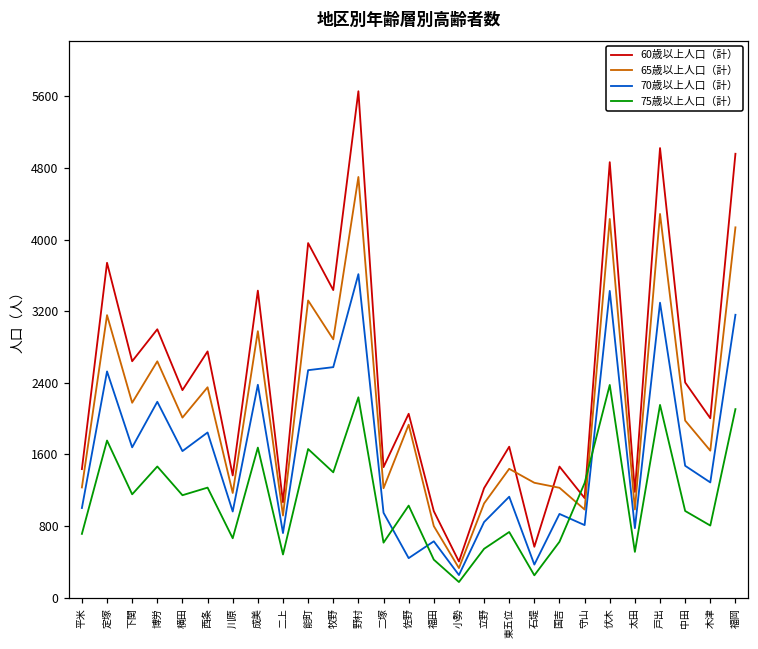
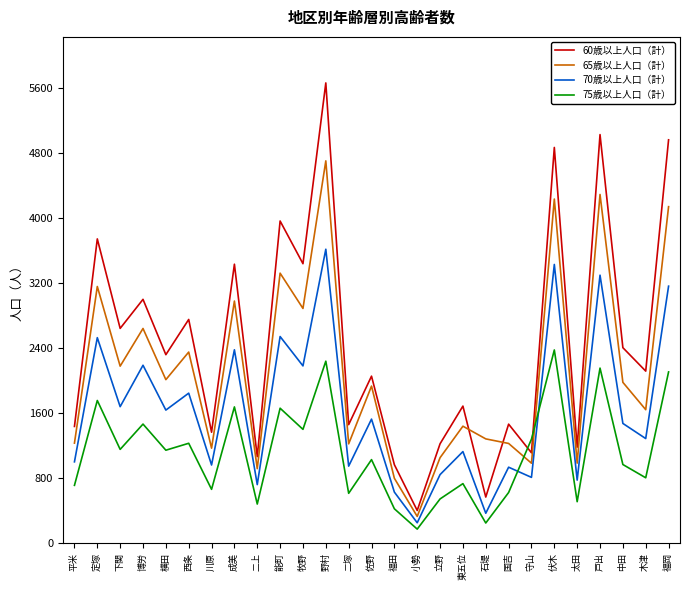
  {
    "60歳以上人口（計）": {
      "平米": 1400,
      "定塚": 3700,
      "下関": 2600,
      "博労": 3000,
      "横田": 2300,
      "西条": 2800,
      "川原": 1400,
      "成美": 3400,
      "二上": 1100,
      "能町": 4000,
      "牧野": 3400,
      "野村": 5700,
      "二塚": 1500,
      "佐野": 2100,
      "福田": 1000,
      "小勢": 400,
      "立野": 1200,
      "東五位": 1700,
      "石堤": 600,
      "国吉": 1500,
      "守山": 1100,
      "伏木": 4900,
      "太田": 1200,
      "戸出": 5000,
      "中田": 2400,
-     "木津": 2000,
+     "木津": 2100,
      "福岡": 5000
    },
    "65歳以上人口（計）": {
      "平米": 1200,
      "定塚": 3200,
      "下関": 2200,
      "博労": 2600,
      "横田": 2000,
      "西条": 2400,
      "川原": 1200,
      "成美": 3000,
      "二上": 900,
      "能町": 3300,
      "牧野": 2900,
      "野村": 4700,
      "二塚": 1200,
      "佐野": 1900,
      "福田": 800,
      "小勢": 300,
      "立野": 1100,
      "東五位": 1400,
      "石堤": 1300,
      "国吉": 1200,
      "守山": 1000,
      "伏木": 4200,
      "太田": 1000,
      "戸出": 4300,
      "中田": 2000,
      "木津": 1600,
      "福岡": 4100
    },
    "70歳以上人口（計）": {
      "平米": 1000,
      "定塚": 2500,
      "下関": 1700,
      "博労": 2200,
      "横田": 1600,
      "西条": 1800,
      "川原": 1000,
      "成美": 2400,
      "二上": 700,
      "能町": 2500,
-     "牧野": 2600,
+     "牧野": 2200,
      "野村": 3600,
      "二塚": 900,
-     "佐野": 400,
+     "佐野": 1500,
      "福田": 600,
      "小勢": 300,
      "立野": 800,
      "東五位": 1100,
      "石堤": 400,
      "国吉": 900,
      "守山": 800,
      "伏木": 3400,
      "太田": 800,
      "戸出": 3300,
      "中田": 1500,
      "木津": 1300,
      "福岡": 3200
    },
    "75歳以上人口（計）": {
      "平米": 700,
      "定塚": 1800,
      "下関": 1200,
      "博労": 1500,
      "横田": 1100,
      "西条": 1200,
      "川原": 700,
      "成美": 1700,
      "二上": 500,
      "能町": 1700,
      "牧野": 1400,
      "野村": 2200,
      "二塚": 600,
      "佐野": 1000,
      "福田": 400,
      "小勢": 200,
      "立野": 500,
      "東五位": 700,
      "石堤": 200,
      "国吉": 600,
      "守山": 1300,
      "伏木": 2400,
      "太田": 500,
      "戸出": 2200,
      "中田": 1000,
      "木津": 800,
      "福岡": 2100
    }
  }
